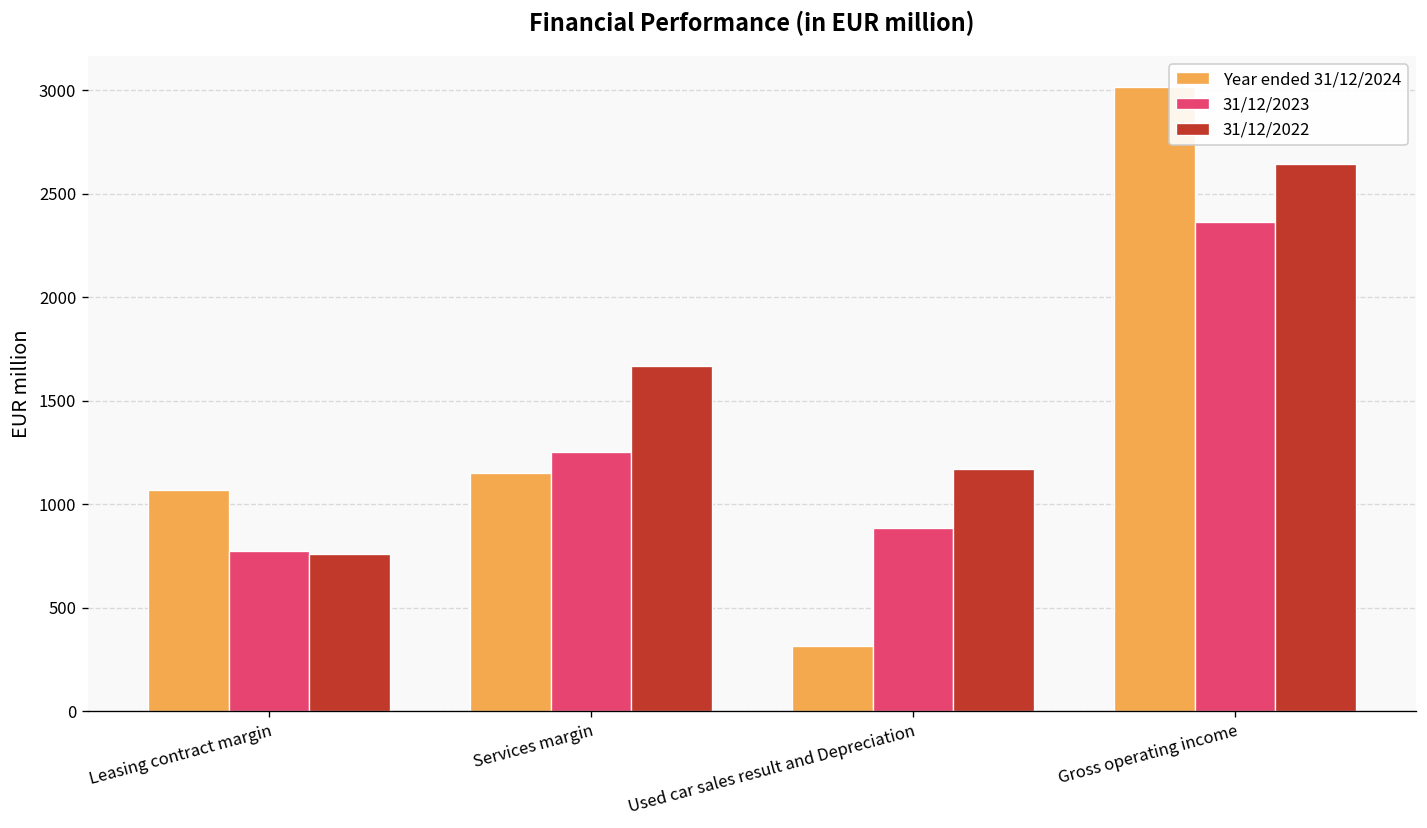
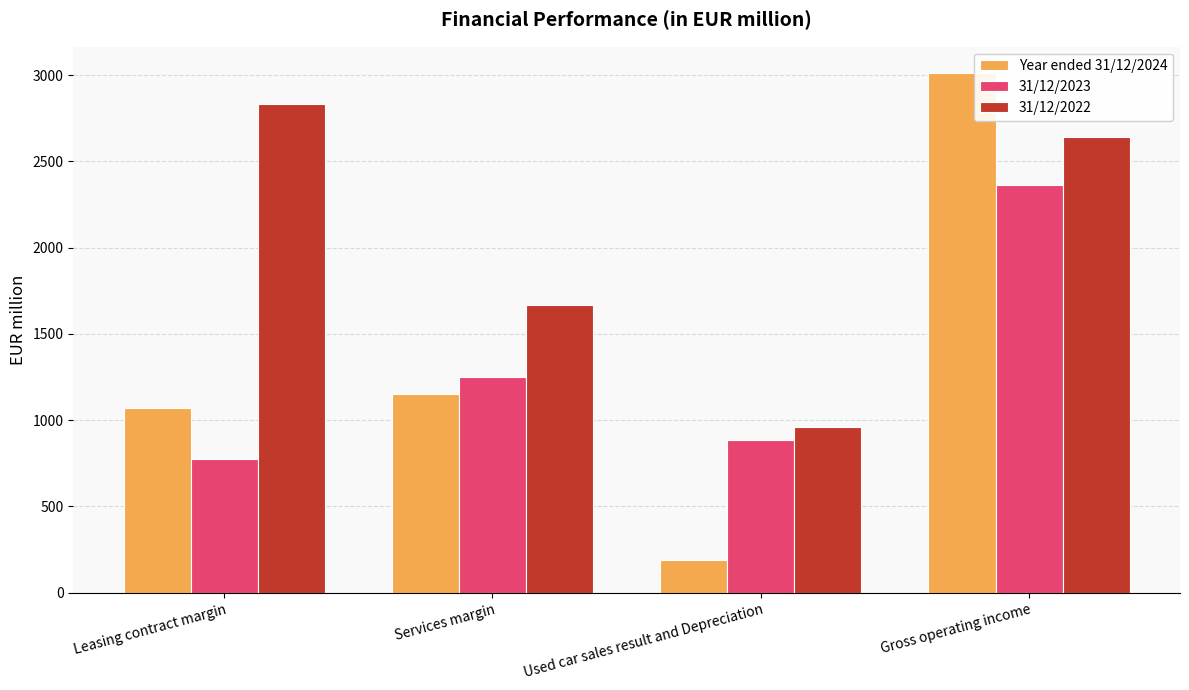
  {
    "Year ended 31/12/2024": {
      "Leasing contract margin": 1070,
      "Services margin": 1150,
-     "Used car sales result and Depreciation": 320,
+     "Used car sales result and Depreciation": 190,
      "Gross operating income": 3010
    },
    "31/12/2023": {
      "Leasing contract margin": 780,
      "Services margin": 1250,
      "Used car sales result and Depreciation": 880,
      "Gross operating income": 2360
    },
    "31/12/2022": {
-     "Leasing contract margin": 760,
+     "Leasing contract margin": 2830,
      "Services margin": 1670,
-     "Used car sales result and Depreciation": 1170,
+     "Used car sales result and Depreciation": 960,
      "Gross operating income": 2640
    }
  }
